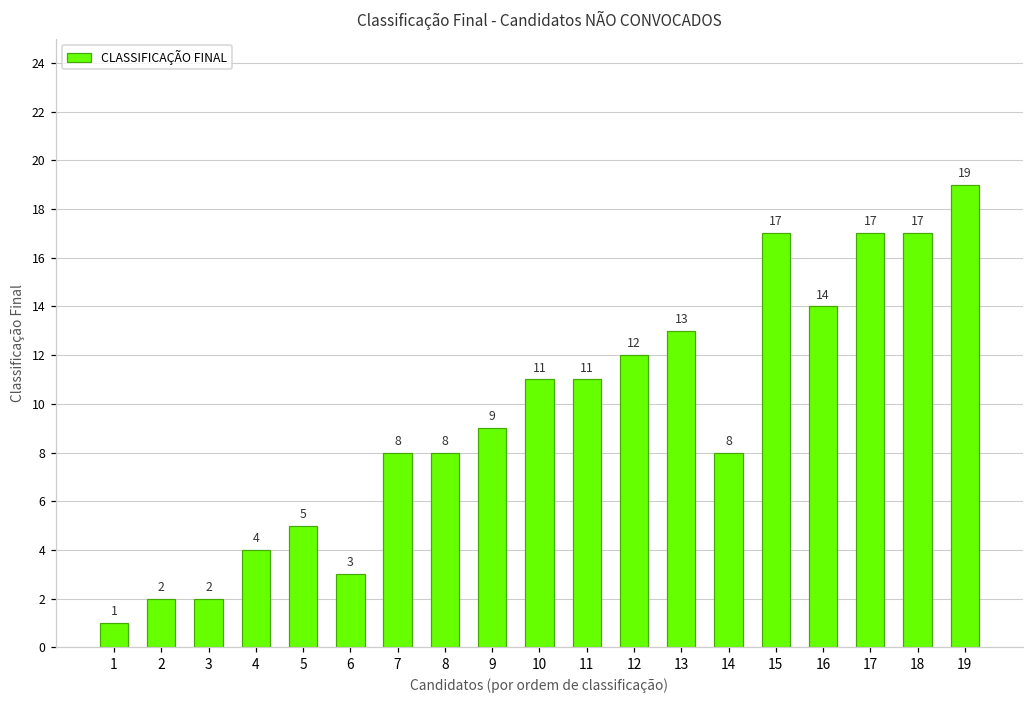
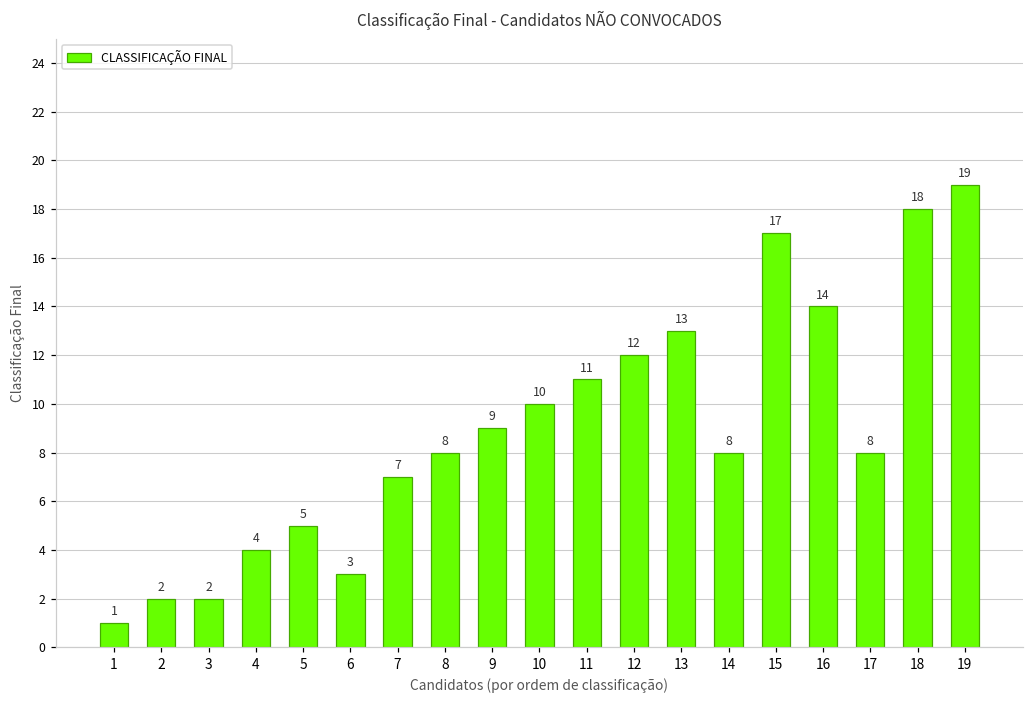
  {
    "1": 1,
    "2": 2,
    "3": 2,
    "4": 4,
    "5": 5,
    "6": 3,
-   "7": 8,
+   "7": 7,
    "8": 8,
    "9": 9,
-   "10": 11,
+   "10": 10,
    "11": 11,
    "12": 12,
    "13": 13,
    "14": 8,
    "15": 17,
    "16": 14,
-   "17": 17,
-   "18": 17,
+   "17": 8,
+   "18": 18,
    "19": 19
  }
